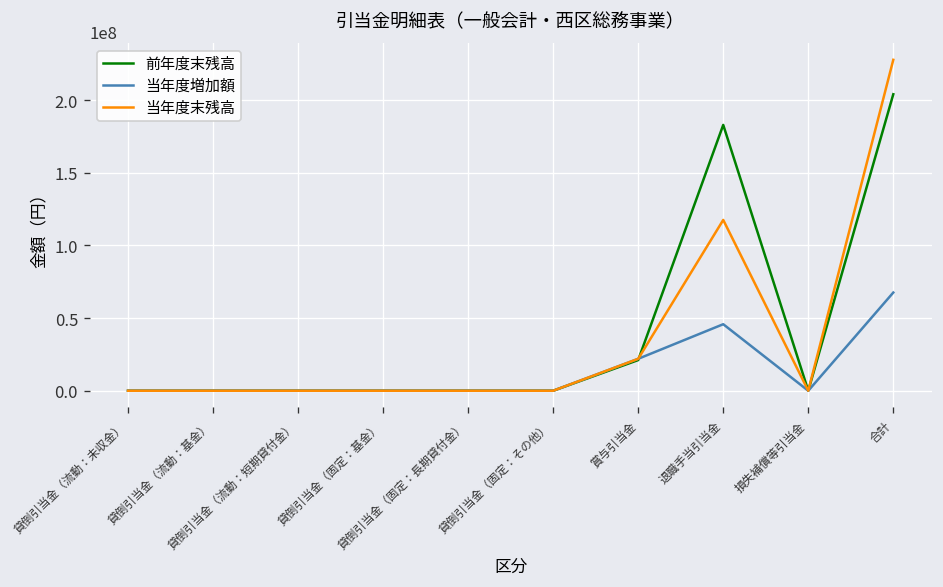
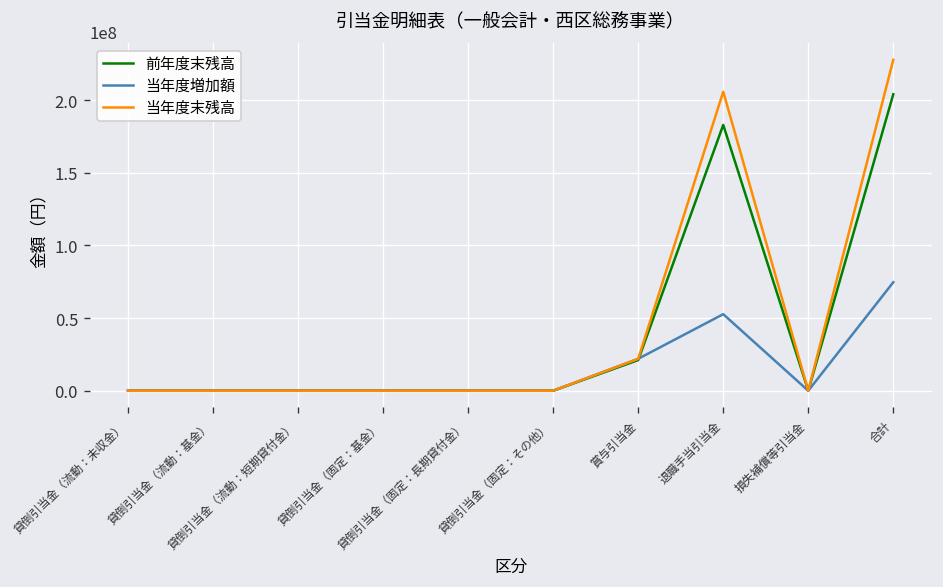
  {
    "前年度末残高": {
      "退職手当引当金": 183000000,
      "合計": 204000000
    },
    "当年度増加額": {
-     "退職手当引当金": 46000000,
-     "合計": 68000000
+     "退職手当引当金": 53000000,
+     "合計": 75000000
    },
    "当年度末残高": {
-     "退職手当引当金": 118000000,
+     "退職手当引当金": 206000000,
      "合計": 228000000
    }
  }
